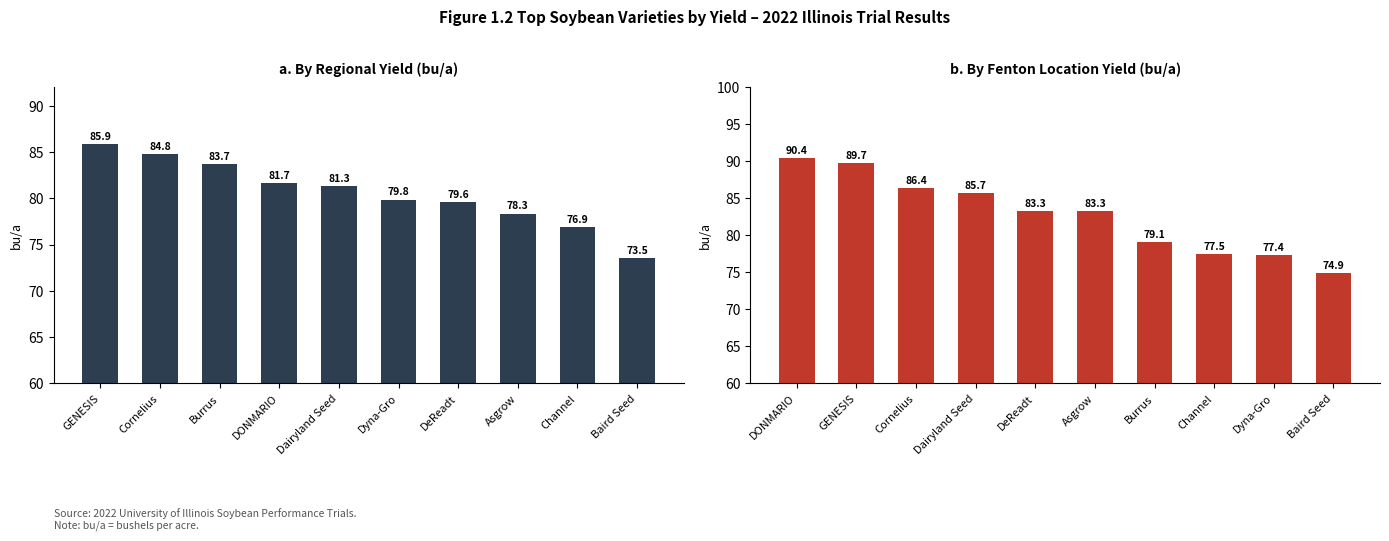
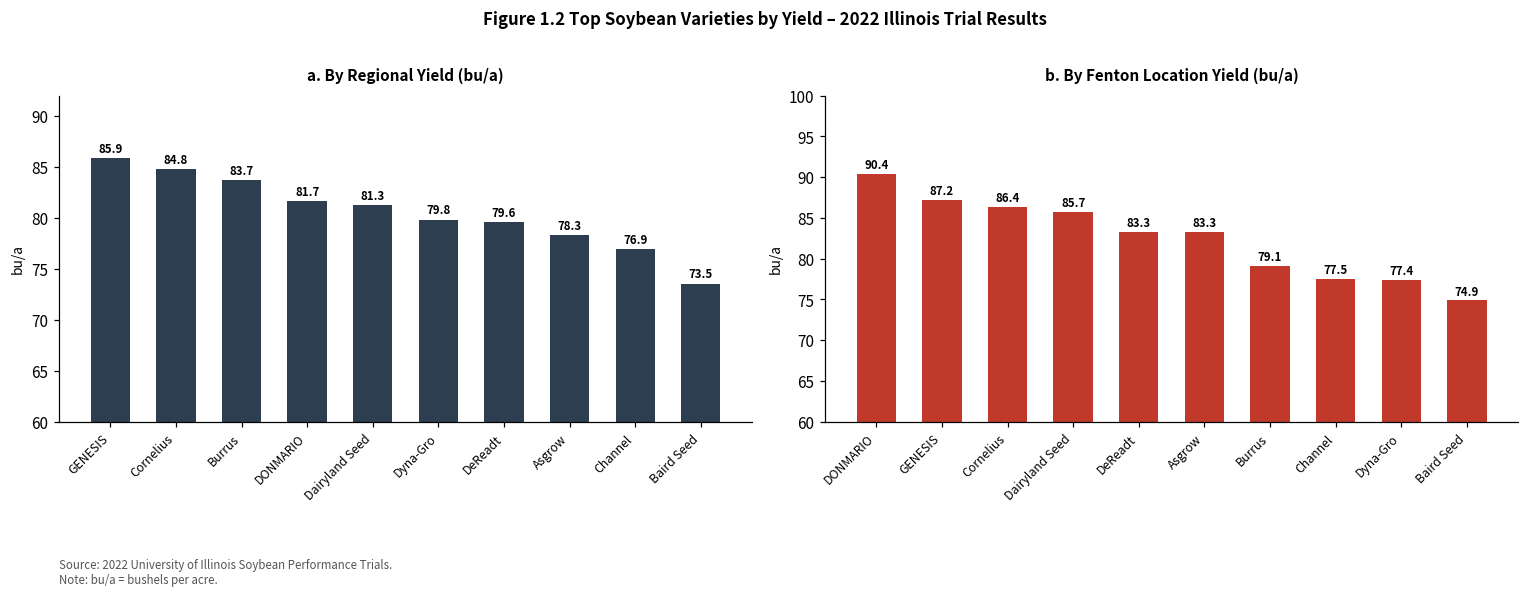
  {
    "a. By Regional Yield (bu/a)": {
      "GENESIS": 85.9,
      "Cornelius": 84.8,
      "Burrus": 83.7,
      "DONMARIO": 81.7,
      "Dairyland Seed": 81.3,
      "Dyna-Gro": 79.8,
      "DeReadt": 79.6,
      "Asgrow": 78.3,
      "Channel": 76.9,
      "Baird Seed": 73.5
    },
    "b. By Fenton Location Yield (bu/a)": {
      "DONMARIO": 90.4,
-     "GENESIS": 89.7,
+     "GENESIS": 87.2,
      "Cornelius": 86.4,
      "Dairyland Seed": 85.7,
      "DeReadt": 83.3,
      "Asgrow": 83.3,
      "Burrus": 79.1,
      "Channel": 77.5,
      "Dyna-Gro": 77.4,
      "Baird Seed": 74.9
    }
  }
